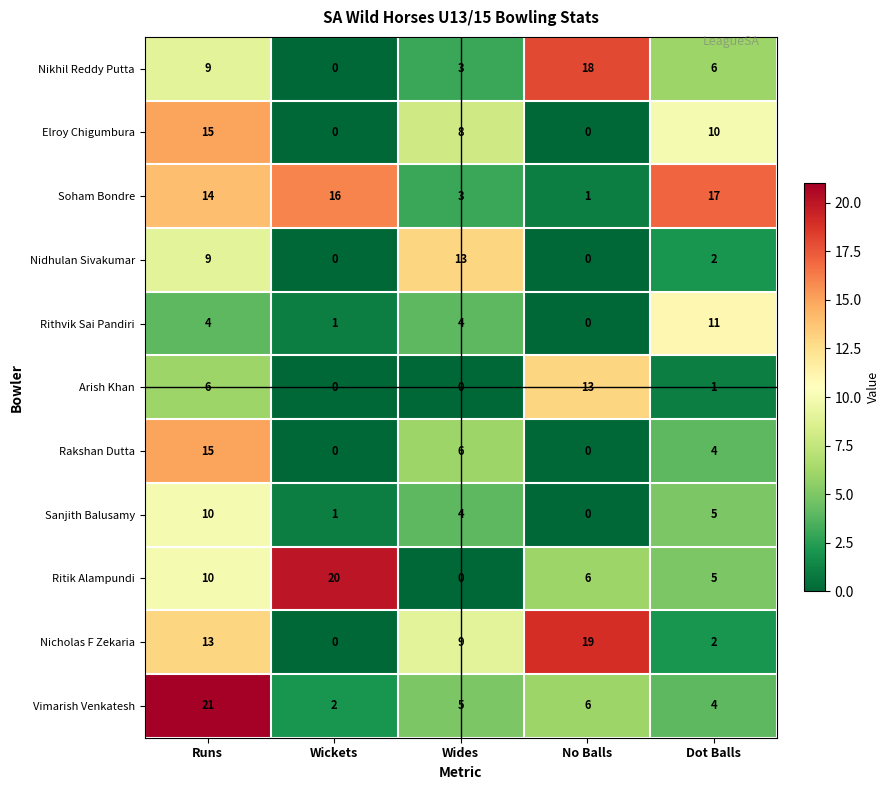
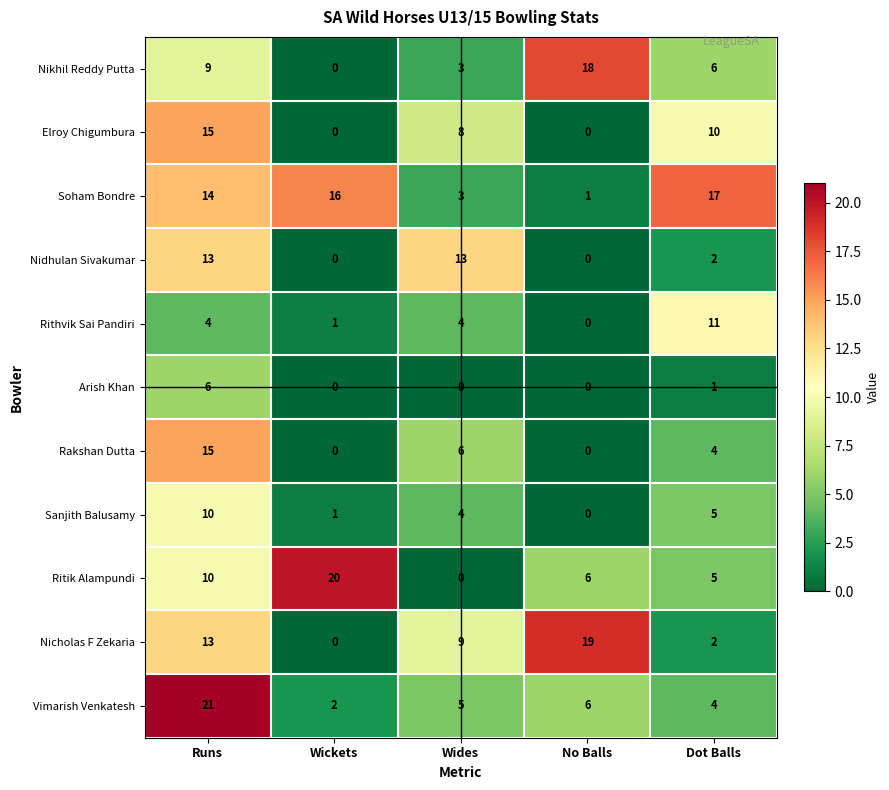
  {
    "Nikhil Reddy Putta": {
      "Runs": 9,
      "Wickets": 0,
      "Wides": 3,
      "No Balls": 18,
      "Dot Balls": 6
    },
    "Elroy Chigumbura": {
      "Runs": 15,
      "Wickets": 0,
      "Wides": 8,
      "No Balls": 0,
      "Dot Balls": 10
    },
    "Soham Bondre": {
      "Runs": 14,
      "Wickets": 16,
      "Wides": 3,
      "No Balls": 1,
      "Dot Balls": 17
    },
    "Nidhulan Sivakumar": {
-     "Runs": 9,
+     "Runs": 13,
      "Wickets": 0,
      "Wides": 13,
      "No Balls": 0,
      "Dot Balls": 2
    },
    "Rithvik Sai Pandiri": {
      "Runs": 4,
      "Wickets": 1,
      "Wides": 4,
      "No Balls": 0,
      "Dot Balls": 11
    },
    "Arish Khan": {
      "Runs": 6,
      "Wickets": 0,
      "Wides": 0,
-     "No Balls": 13,
+     "No Balls": 0,
      "Dot Balls": 1
    },
    "Rakshan Dutta": {
      "Runs": 15,
      "Wickets": 0,
      "Wides": 6,
      "No Balls": 0,
      "Dot Balls": 4
    },
    "Sanjith Balusamy": {
      "Runs": 10,
      "Wickets": 1,
      "Wides": 4,
      "No Balls": 0,
      "Dot Balls": 5
    },
    "Ritik Alampundi": {
      "Runs": 10,
      "Wickets": 20,
      "Wides": 0,
      "No Balls": 6,
      "Dot Balls": 5
    },
    "Nicholas F Zekaria": {
      "Runs": 13,
      "Wickets": 0,
      "Wides": 9,
      "No Balls": 19,
      "Dot Balls": 2
    },
    "Vimarish Venkatesh": {
      "Runs": 21,
      "Wickets": 2,
      "Wides": 5,
      "No Balls": 6,
      "Dot Balls": 4
    }
  }
